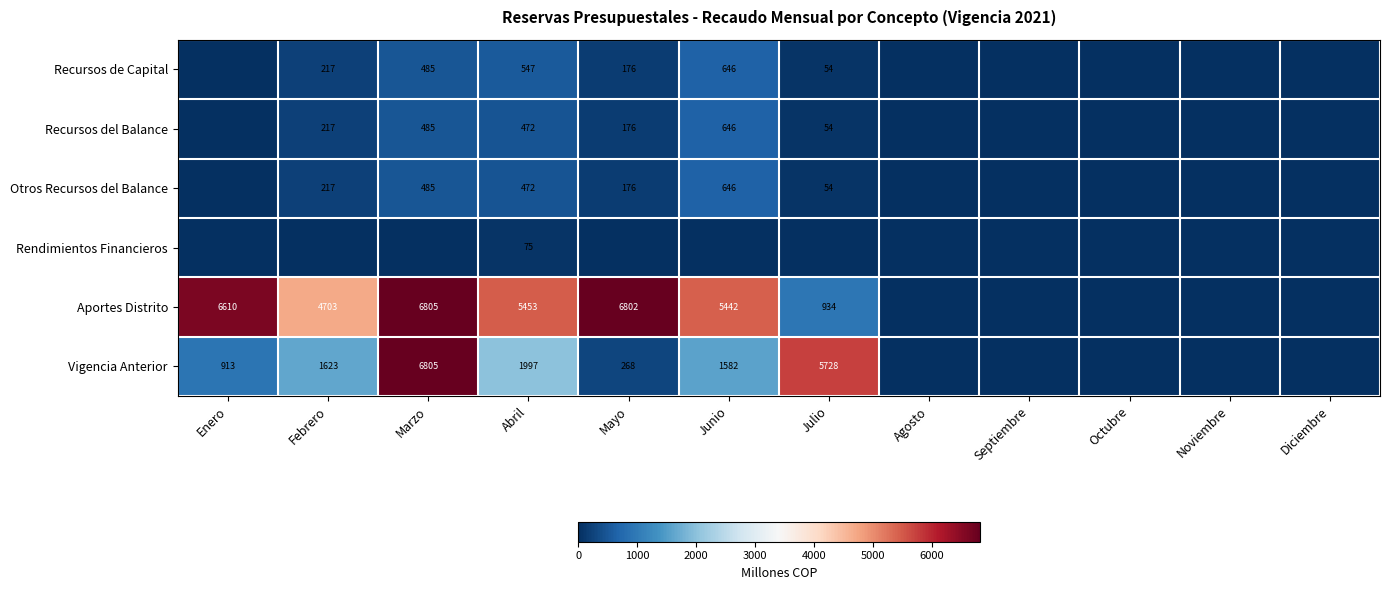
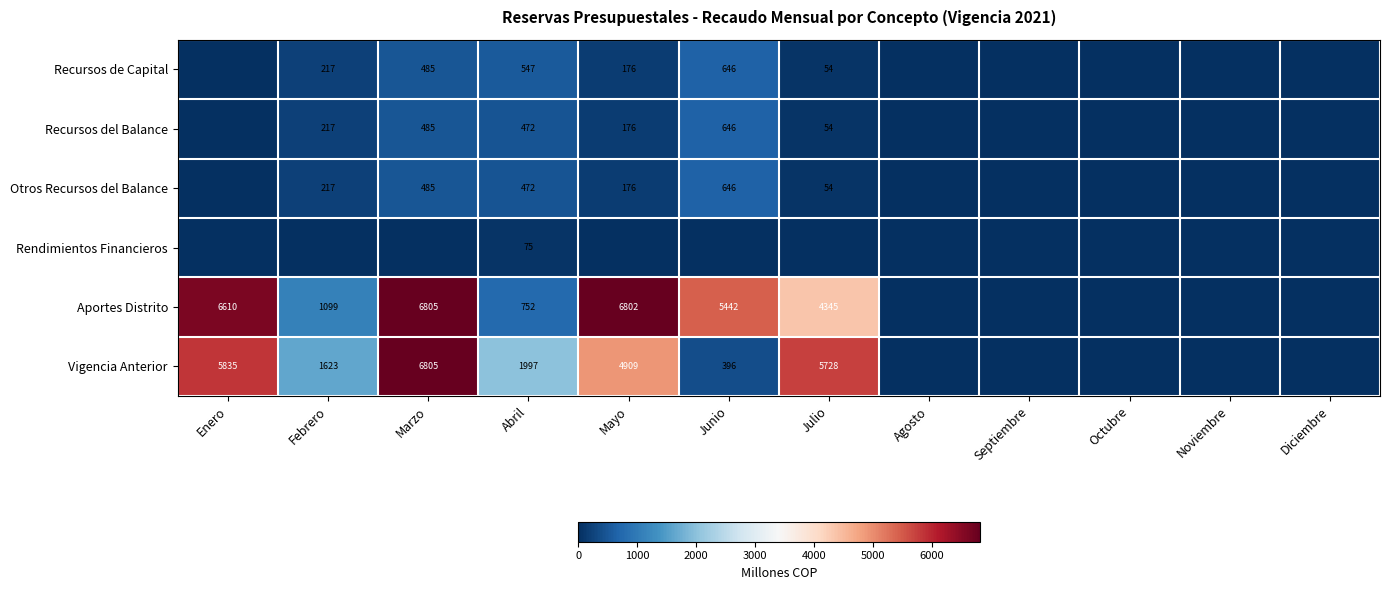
  {
    "Recursos de Capital": {
      "Febrero": 217,
      "Marzo": 485,
      "Abril": 547,
      "Mayo": 176,
      "Junio": 646,
      "Julio": 54
    },
    "Recursos del Balance": {
      "Febrero": 217,
      "Marzo": 485,
      "Abril": 472,
      "Mayo": 176,
      "Junio": 646,
      "Julio": 54
    },
    "Otros Recursos del Balance": {
      "Febrero": 217,
      "Marzo": 485,
      "Abril": 472,
      "Mayo": 176,
      "Junio": 646,
      "Julio": 54
    },
    "Rendimientos Financieros": {
      "Abril": 75
    },
    "Aportes Distrito": {
      "Enero": 6610,
-     "Febrero": 4703,
+     "Febrero": 1099,
      "Marzo": 6805,
-     "Abril": 5453,
+     "Abril": 752,
      "Mayo": 6802,
      "Junio": 5442,
-     "Julio": 934
+     "Julio": 4345
    },
    "Vigencia Anterior": {
-     "Enero": 913,
+     "Enero": 5835,
      "Febrero": 1623,
      "Marzo": 6805,
      "Abril": 1997,
-     "Mayo": 268,
-     "Junio": 1582,
+     "Mayo": 4909,
+     "Junio": 396,
      "Julio": 5728
    }
  }
